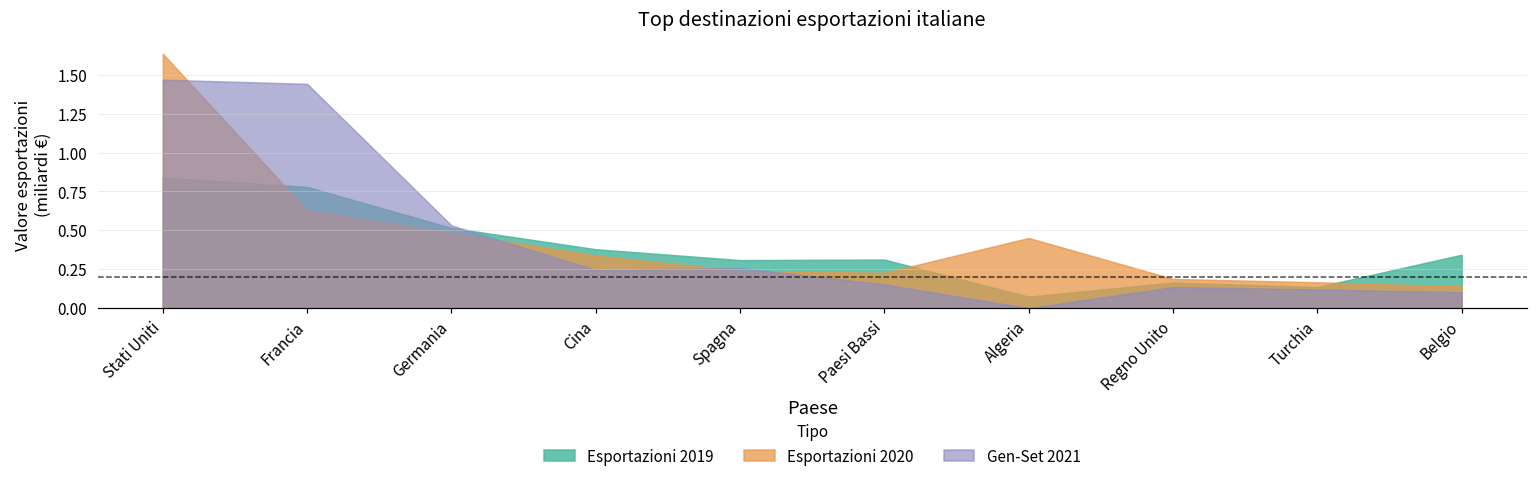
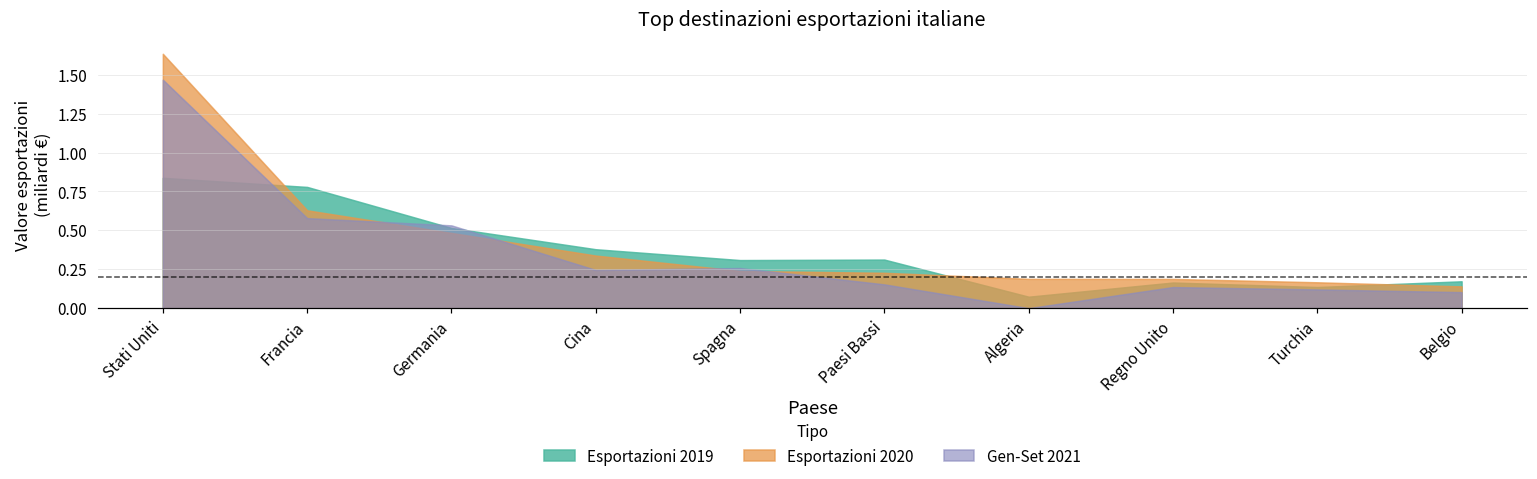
  {
    "Esportazioni 2019": {
      "Stati Uniti": 0.84,
      "Francia": 0.78,
      "Cina": 0.38,
      "Spagna": 0.31,
      "Paesi Bassi": 0.31,
      "Algeria": 0.07,
      "Regno Unito": 0.16,
-     "Belgio": 0.34
+     "Belgio": 0.17
    },
    "Esportazioni 2020": {
      "Stati Uniti": 1.63,
      "Francia": 0.63,
      "Germania": 0.48,
      "Cina": 0.34,
      "Spagna": 0.24,
      "Paesi Bassi": 0.23,
-     "Algeria": 0.45,
+     "Algeria": 0.19,
      "Regno Unito": 0.19,
      "Turchia": 0.17,
      "Belgio": 0.14
    },
    "Gen-Set 2021": {
      "Stati Uniti": 1.47,
-     "Francia": 1.44,
+     "Francia": 0.58,
      "Cina": 0.25,
      "Spagna": 0.26,
      "Paesi Bassi": 0.15,
      "Algeria": 0.00,
      "Regno Unito": 0.14,
      "Belgio": 0.10
    }
  }
